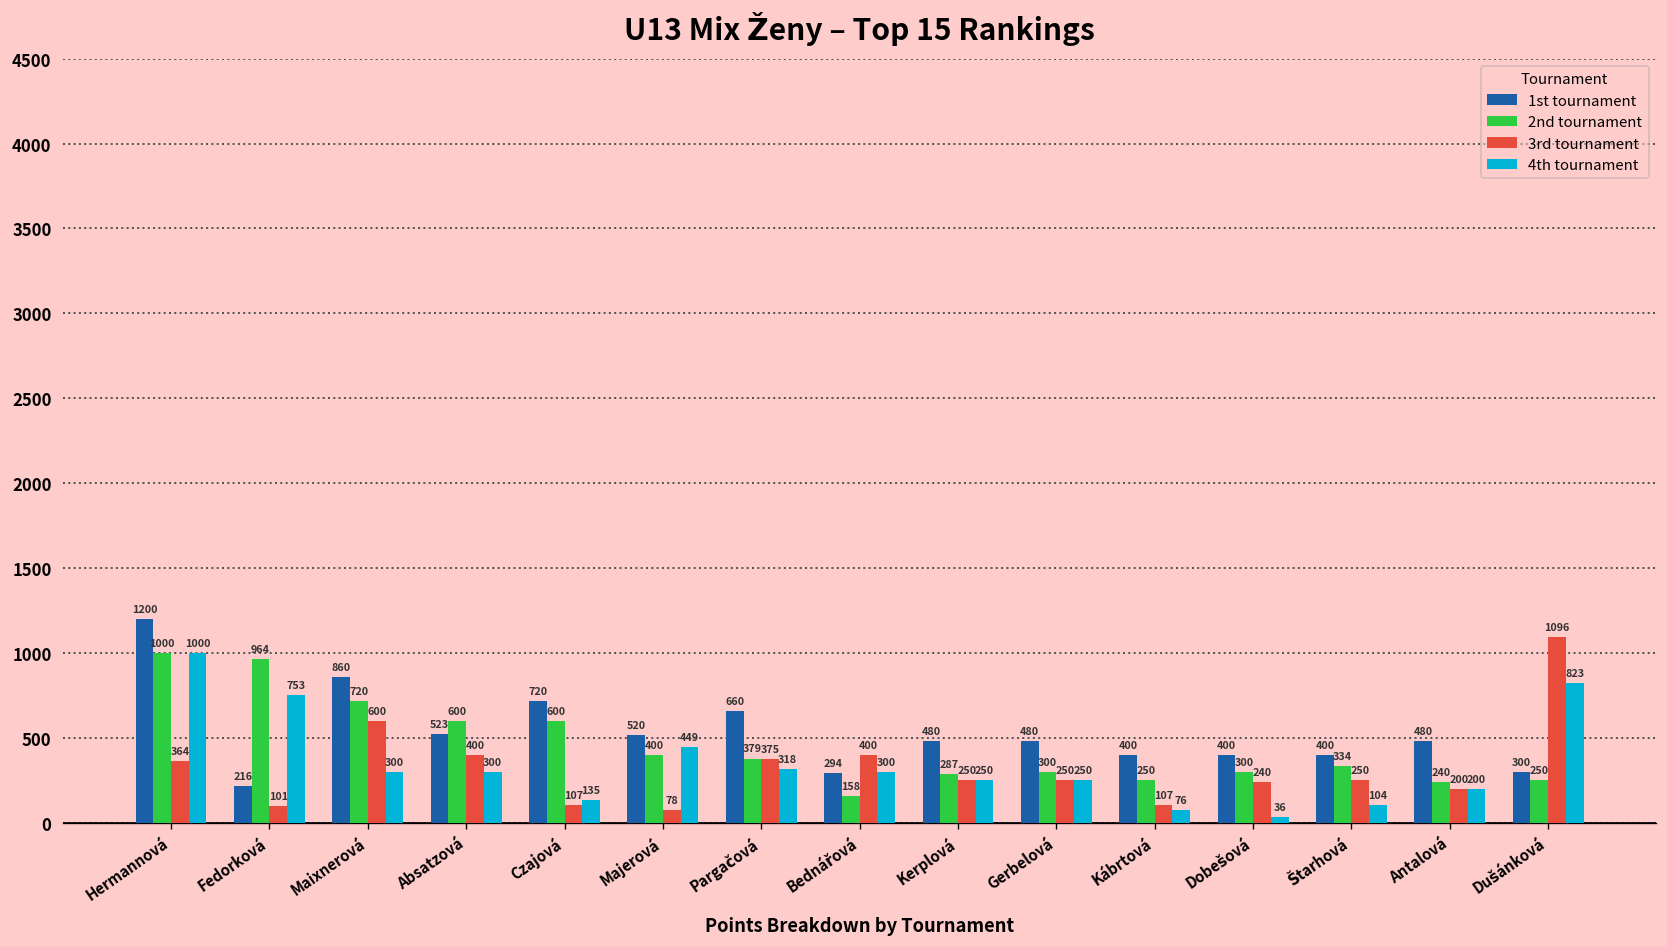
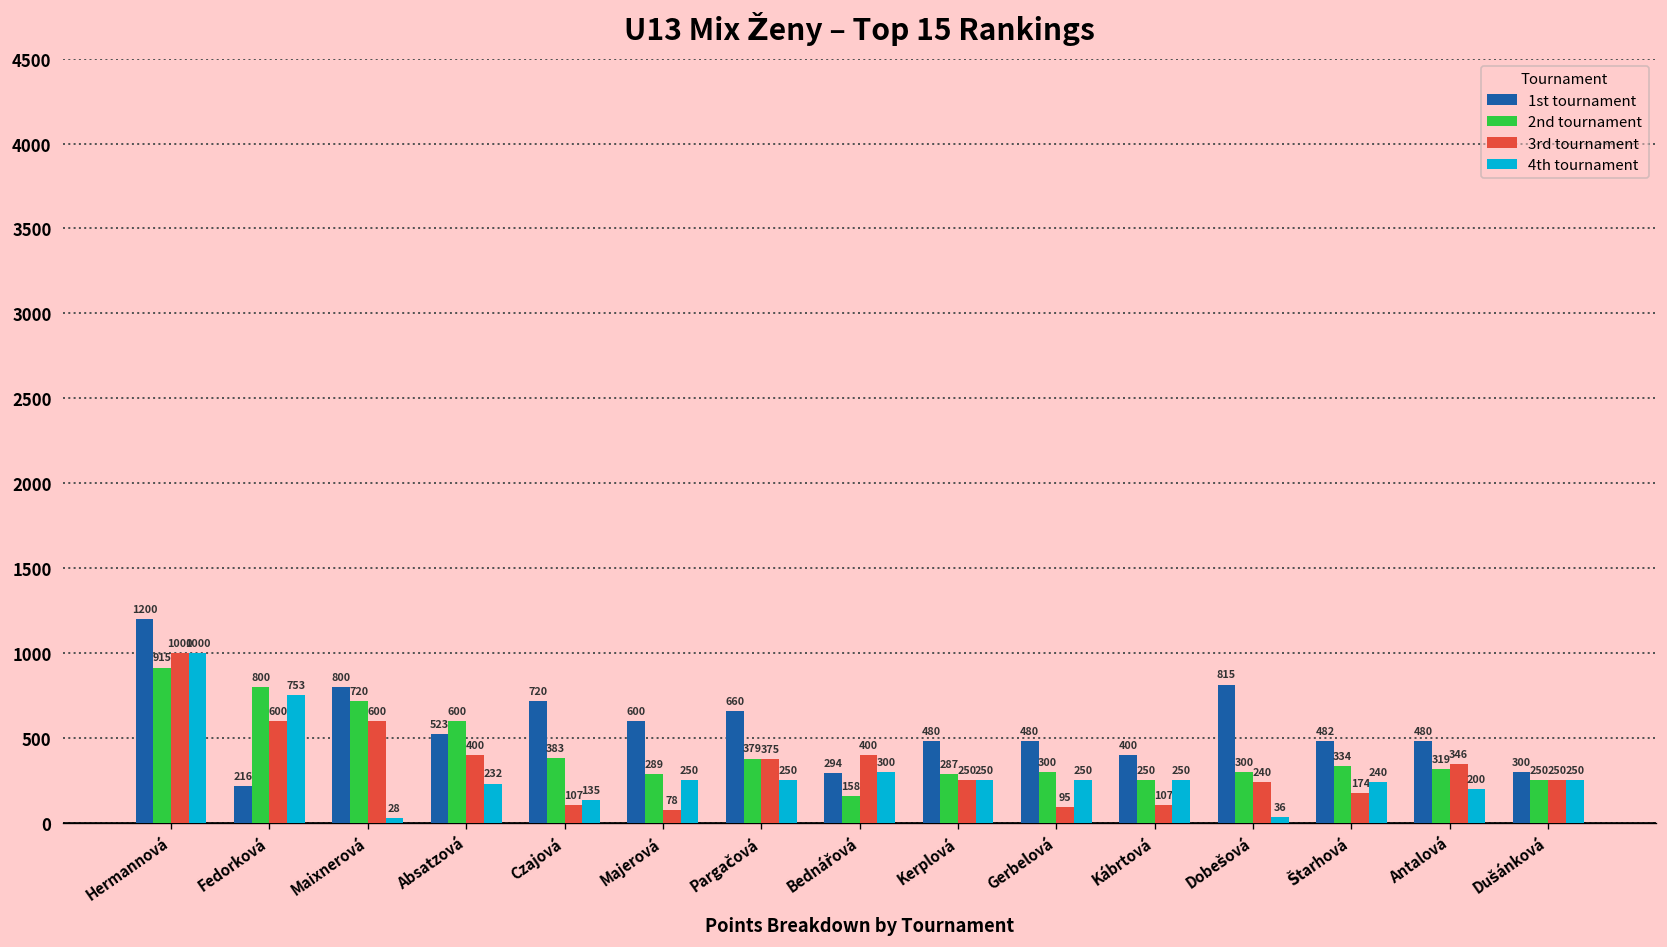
  {
    "1st tournament": {
      "Hermannová": 1200,
      "Fedorková": 216,
-     "Maixnerová": 860,
+     "Maixnerová": 800,
      "Absatzová": 523,
      "Czajová": 720,
-     "Majerová": 520,
+     "Majerová": 600,
      "Pargačová": 660,
      "Bednářová": 294,
      "Kerplová": 480,
      "Gerbelová": 480,
      "Kábrtová": 400,
-     "Dobešová": 400,
-     "Štarhová": 400,
+     "Dobešová": 815,
+     "Štarhová": 482,
      "Antalová": 480,
      "Dušánková": 300
    },
    "2nd tournament": {
-     "Hermannová": 1000,
-     "Fedorková": 964,
+     "Hermannová": 915,
+     "Fedorková": 800,
      "Maixnerová": 720,
      "Absatzová": 600,
-     "Czajová": 600,
-     "Majerová": 400,
+     "Czajová": 383,
+     "Majerová": 289,
      "Pargačová": 379,
      "Bednářová": 158,
      "Kerplová": 287,
      "Gerbelová": 300,
      "Kábrtová": 250,
      "Dobešová": 300,
      "Štarhová": 334,
-     "Antalová": 240,
+     "Antalová": 319,
      "Dušánková": 250
    },
    "3rd tournament": {
-     "Hermannová": 364,
-     "Fedorková": 101,
+     "Hermannová": 1000,
+     "Fedorková": 600,
      "Maixnerová": 600,
      "Absatzová": 400,
      "Czajová": 107,
      "Majerová": 78,
      "Pargačová": 375,
      "Bednářová": 400,
      "Kerplová": 250,
-     "Gerbelová": 250,
+     "Gerbelová": 95,
      "Kábrtová": 107,
      "Dobešová": 240,
-     "Štarhová": 250,
-     "Antalová": 200,
-     "Dušánková": 1096
+     "Štarhová": 174,
+     "Antalová": 346,
+     "Dušánková": 250
    },
    "4th tournament": {
      "Fedorková": 753,
-     "Maixnerová": 300,
-     "Absatzová": 300,
+     "Maixnerová": 28,
+     "Absatzová": 232,
      "Czajová": 135,
-     "Majerová": 449,
-     "Pargačová": 318,
+     "Majerová": 250,
+     "Pargačová": 250,
      "Bednářová": 300,
      "Kerplová": 250,
      "Gerbelová": 250,
-     "Kábrtová": 76,
+     "Kábrtová": 250,
      "Dobešová": 36,
-     "Štarhová": 104,
+     "Štarhová": 240,
      "Antalová": 200,
-     "Dušánková": 823
+     "Dušánková": 250
    }
  }
